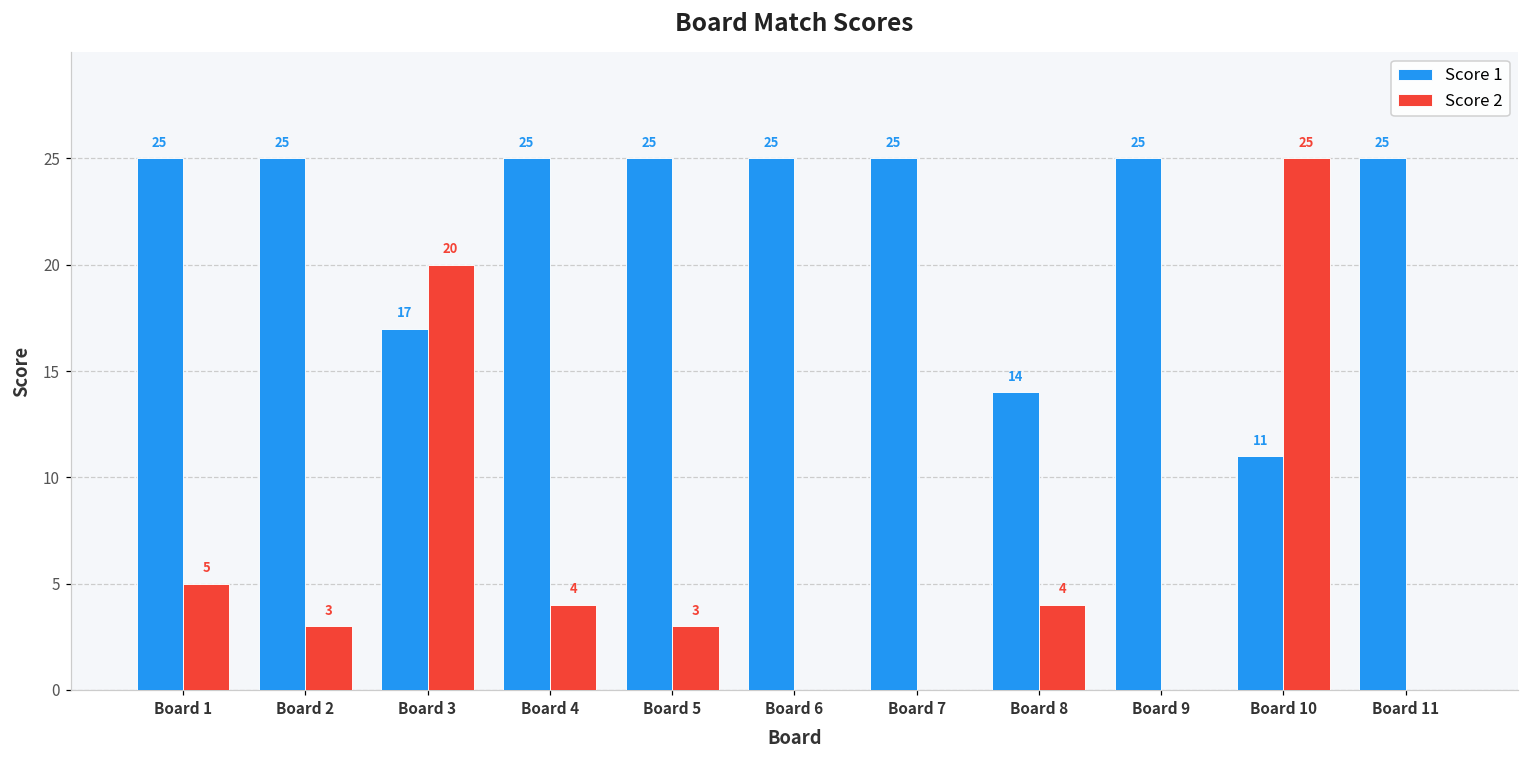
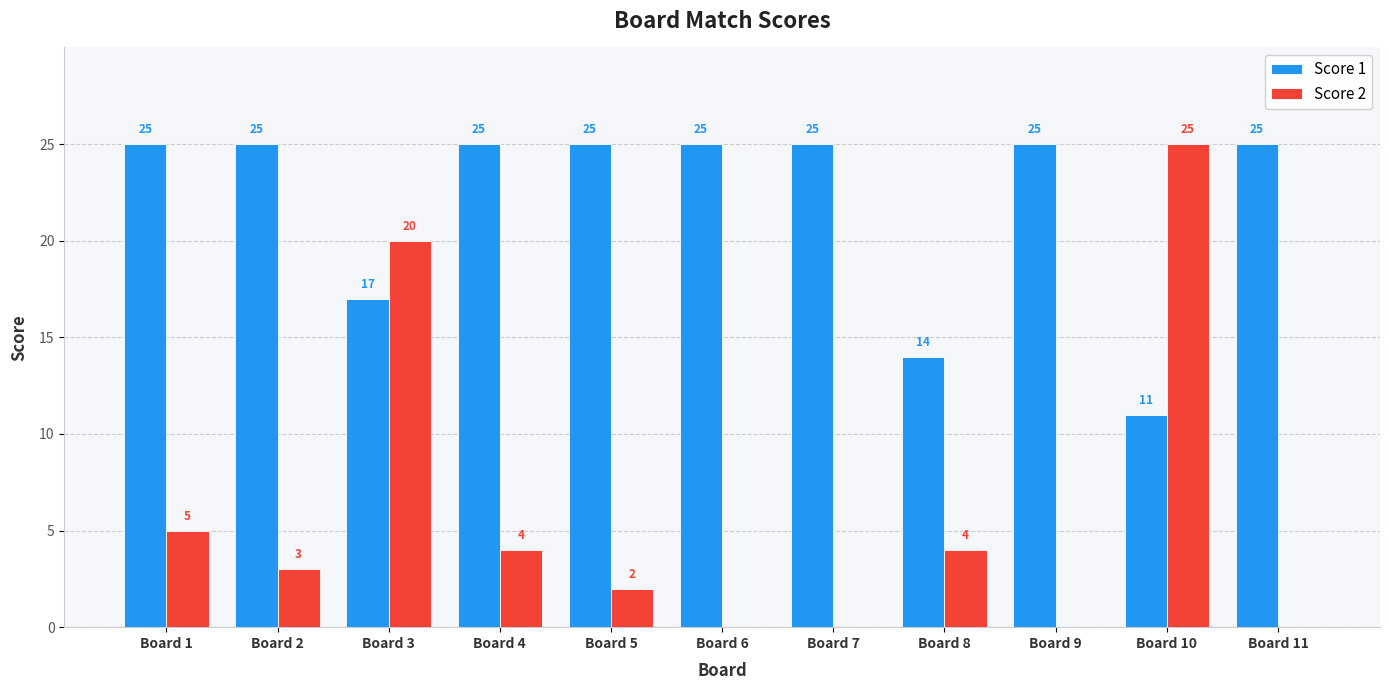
  {
    "Score 1": {
      "Board 1": 25,
      "Board 2": 25,
      "Board 3": 17,
      "Board 4": 25,
      "Board 5": 25,
      "Board 6": 25,
      "Board 7": 25,
      "Board 8": 14,
      "Board 9": 25,
      "Board 10": 11,
      "Board 11": 25
    },
    "Score 2": {
      "Board 1": 5,
      "Board 2": 3,
      "Board 3": 20,
      "Board 4": 4,
-     "Board 5": 3,
+     "Board 5": 2,
      "Board 8": 4,
      "Board 10": 25
    }
  }
